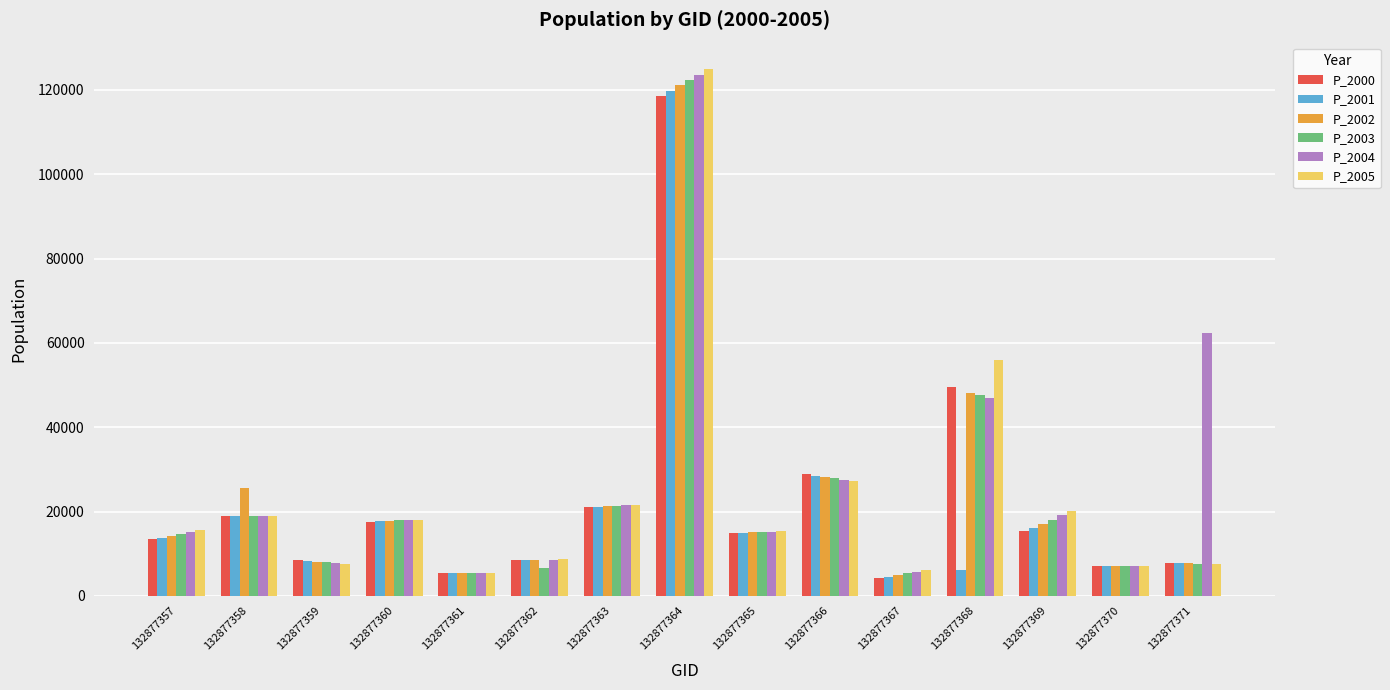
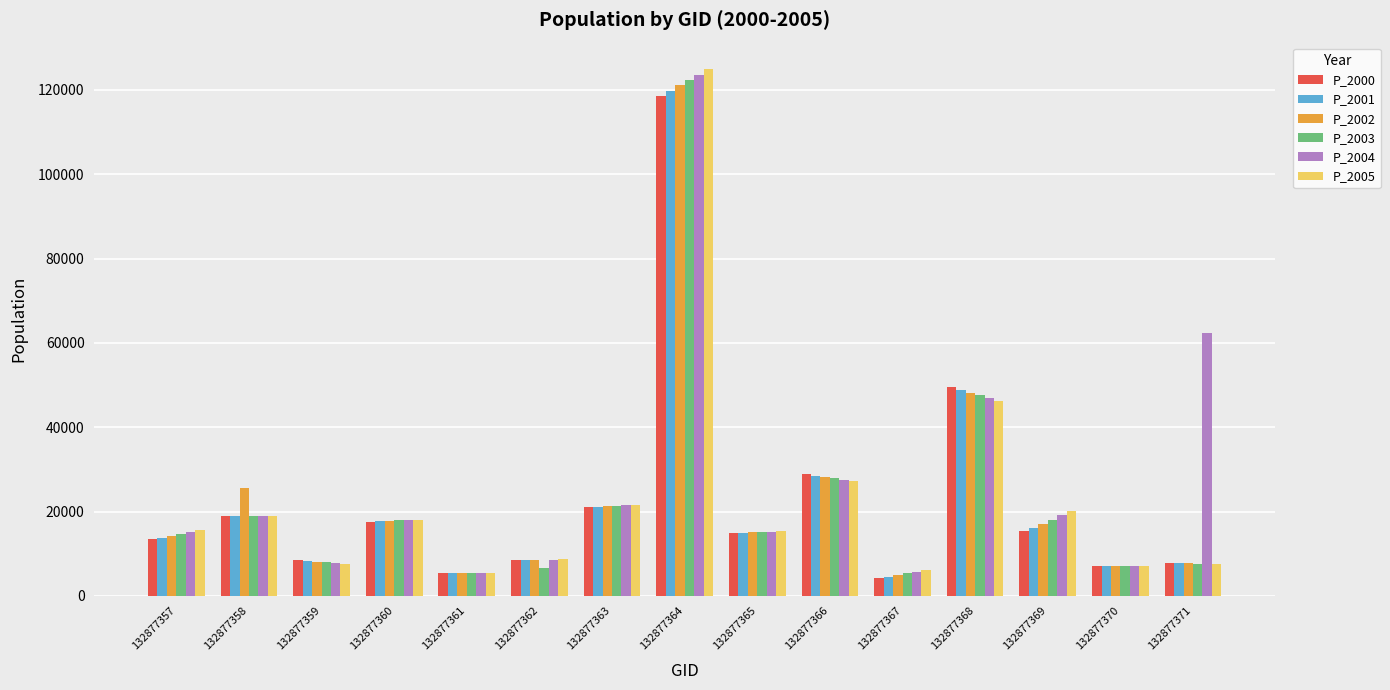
  {
    "P_2000": {
      "132877357": 13000,
      "132877358": 19000,
      "132877359": 8000,
      "132877360": 18000,
      "132877361": 6000,
      "132877362": 9000,
      "132877363": 21000,
      "132877364": 119000,
      "132877365": 15000,
      "132877366": 29000,
      "132877367": 4000,
      "132877368": 49000,
      "132877369": 15000,
      "132877370": 7000,
      "132877371": 8000
    },
    "P_2001": {
      "132877357": 14000,
      "132877358": 19000,
      "132877359": 8000,
      "132877360": 18000,
      "132877361": 6000,
      "132877362": 9000,
      "132877363": 21000,
      "132877364": 120000,
      "132877365": 15000,
      "132877366": 28000,
      "132877367": 5000,
-     "132877368": 6000,
+     "132877368": 49000,
      "132877369": 16000,
      "132877370": 7000,
      "132877371": 8000
    },
    "P_2002": {
      "132877357": 14000,
      "132877358": 26000,
      "132877359": 8000,
      "132877360": 18000,
      "132877361": 5000,
      "132877362": 9000,
      "132877363": 21000,
      "132877364": 121000,
      "132877365": 15000,
      "132877366": 28000,
      "132877367": 5000,
      "132877368": 48000,
      "132877369": 17000,
      "132877370": 7000,
      "132877371": 8000
    },
    "P_2003": {
      "132877357": 15000,
      "132877358": 19000,
      "132877359": 8000,
      "132877360": 18000,
      "132877361": 5000,
      "132877362": 7000,
      "132877363": 21000,
      "132877364": 122000,
      "132877365": 15000,
      "132877366": 28000,
      "132877367": 5000,
      "132877368": 48000,
      "132877369": 18000,
      "132877370": 7000,
      "132877371": 8000
    },
    "P_2004": {
      "132877357": 15000,
      "132877358": 19000,
      "132877359": 8000,
      "132877360": 18000,
      "132877361": 5000,
      "132877362": 9000,
      "132877363": 21000,
      "132877364": 124000,
      "132877365": 15000,
      "132877366": 28000,
      "132877367": 6000,
      "132877368": 47000,
      "132877369": 19000,
      "132877370": 7000,
      "132877371": 62000
    },
    "P_2005": {
      "132877357": 16000,
      "132877358": 19000,
      "132877359": 8000,
      "132877360": 18000,
      "132877361": 5000,
      "132877362": 9000,
      "132877363": 22000,
      "132877364": 125000,
      "132877365": 15000,
      "132877366": 27000,
      "132877367": 6000,
-     "132877368": 56000,
+     "132877368": 46000,
      "132877369": 20000,
      "132877370": 7000,
      "132877371": 8000
    }
  }
